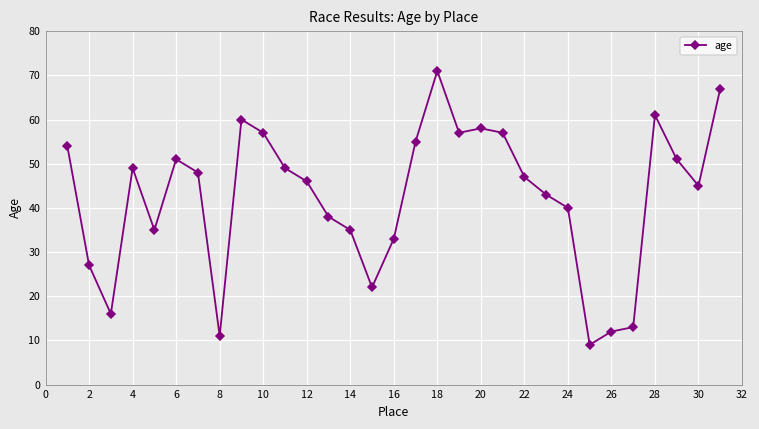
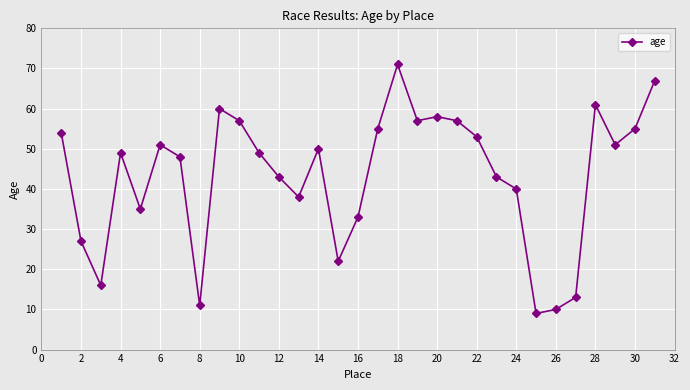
  {
    "2": 27,
    "4": 49,
    "6": 51,
    "8": 11,
    "10": 57,
-   "12": 46,
-   "14": 35,
+   "12": 43,
+   "14": 50,
    "16": 33,
    "18": 71,
    "20": 58,
-   "22": 47,
+   "22": 53,
    "24": 40,
-   "26": 12,
+   "26": 10,
    "28": 61,
-   "30": 45
+   "30": 55
  }
